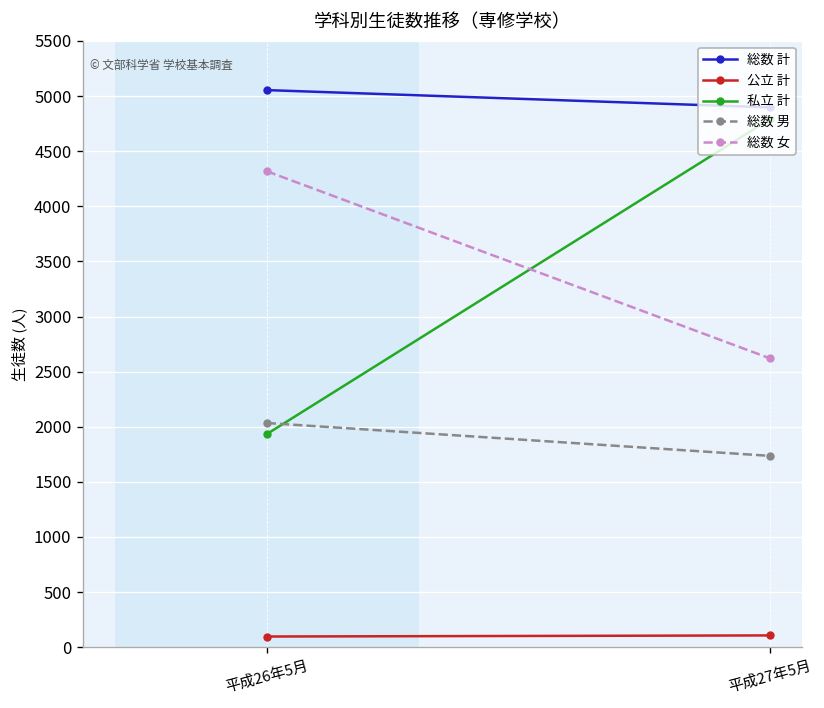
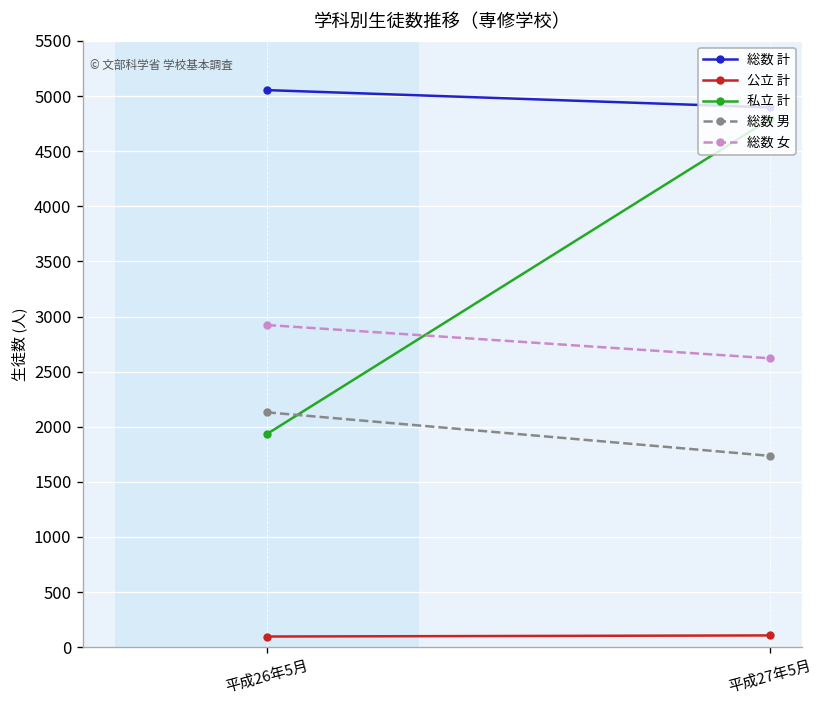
  {
    "総数 計": {
      "平成26年5月": 5100
    },
    "公立 計": {
      "平成26年5月": 100,
      "平成27年5月": 100
    },
    "私立 計": {
      "平成26年5月": 1900
    },
    "総数 男": {
-     "平成26年5月": 2000,
+     "平成26年5月": 2100,
      "平成27年5月": 1700
    },
    "総数 女": {
-     "平成26年5月": 4300,
+     "平成26年5月": 2900,
      "平成27年5月": 2600
    }
  }
